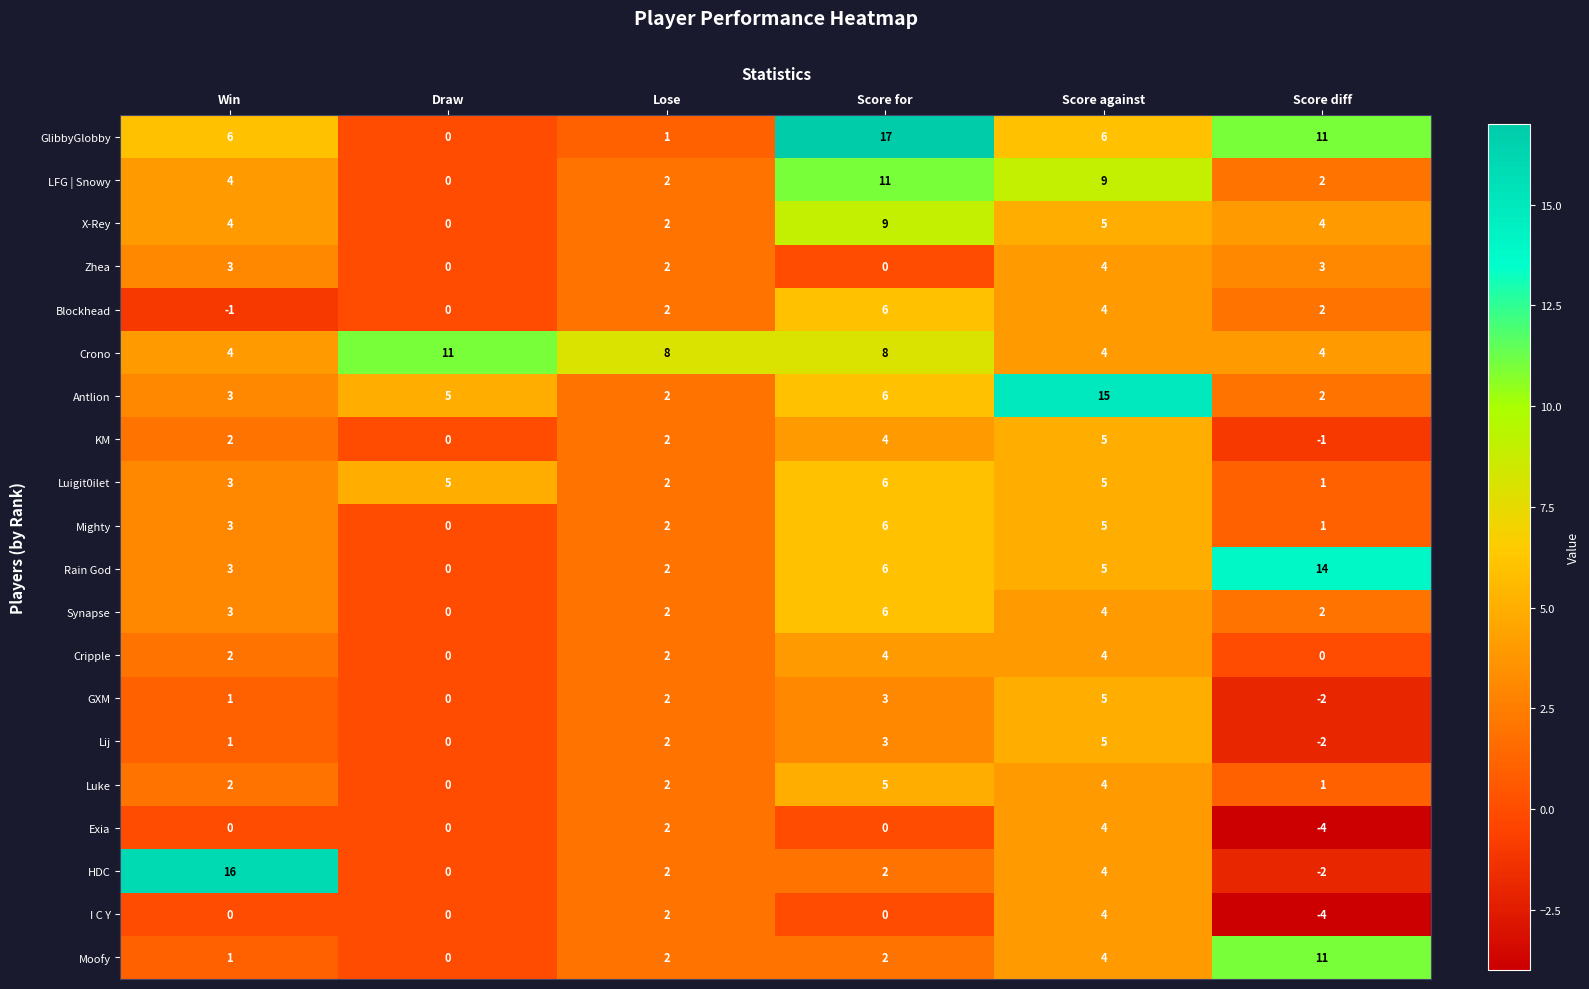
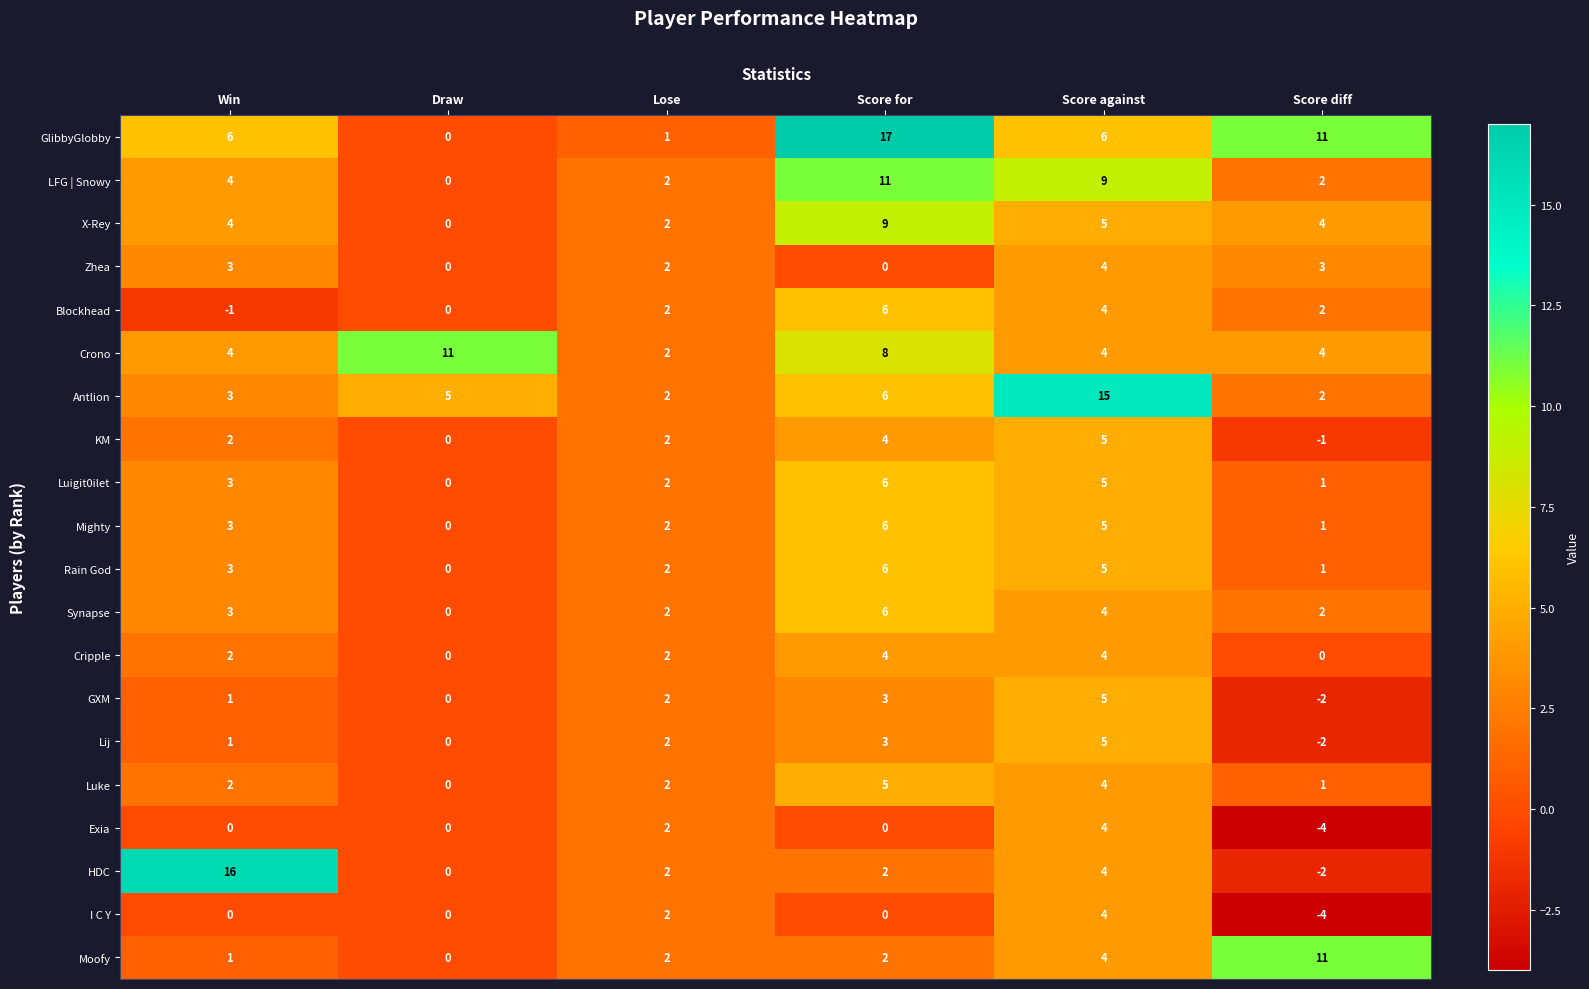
  {
    "GlibbyGlobby": {
      "Win": 6,
      "Draw": 0,
      "Lose": 1,
      "Score for": 17,
      "Score against": 6,
      "Score diff": 11
    },
    "LFG | Snowy": {
      "Win": 4,
      "Draw": 0,
      "Lose": 2,
      "Score for": 11,
      "Score against": 9,
      "Score diff": 2
    },
    "X-Rey": {
      "Win": 4,
      "Draw": 0,
      "Lose": 2,
      "Score for": 9,
      "Score against": 5,
      "Score diff": 4
    },
    "Zhea": {
      "Win": 3,
      "Draw": 0,
      "Lose": 2,
      "Score for": 0,
      "Score against": 4,
      "Score diff": 3
    },
    "Blockhead": {
      "Win": -1,
      "Draw": 0,
      "Lose": 2,
      "Score for": 6,
      "Score against": 4,
      "Score diff": 2
    },
    "Crono": {
      "Win": 4,
      "Draw": 11,
-     "Lose": 8,
+     "Lose": 2,
      "Score for": 8,
      "Score against": 4,
      "Score diff": 4
    },
    "Antlion": {
      "Win": 3,
      "Draw": 5,
      "Lose": 2,
      "Score for": 6,
      "Score against": 15,
      "Score diff": 2
    },
    "KM": {
      "Win": 2,
      "Draw": 0,
      "Lose": 2,
      "Score for": 4,
      "Score against": 5,
      "Score diff": -1
    },
    "Luigit0ilet": {
      "Win": 3,
-     "Draw": 5,
+     "Draw": 0,
      "Lose": 2,
      "Score for": 6,
      "Score against": 5,
      "Score diff": 1
    },
    "Mighty": {
      "Win": 3,
      "Draw": 0,
      "Lose": 2,
      "Score for": 6,
      "Score against": 5,
      "Score diff": 1
    },
    "Rain God": {
      "Win": 3,
      "Draw": 0,
      "Lose": 2,
      "Score for": 6,
      "Score against": 5,
-     "Score diff": 14
+     "Score diff": 1
    },
    "Synapse": {
      "Win": 3,
      "Draw": 0,
      "Lose": 2,
      "Score for": 6,
      "Score against": 4,
      "Score diff": 2
    },
    "Cripple": {
      "Win": 2,
      "Draw": 0,
      "Lose": 2,
      "Score for": 4,
      "Score against": 4,
      "Score diff": 0
    },
    "GXM": {
      "Win": 1,
      "Draw": 0,
      "Lose": 2,
      "Score for": 3,
      "Score against": 5,
      "Score diff": -2
    },
    "Lij": {
      "Win": 1,
      "Draw": 0,
      "Lose": 2,
      "Score for": 3,
      "Score against": 5,
      "Score diff": -2
    },
    "Luke": {
      "Win": 2,
      "Draw": 0,
      "Lose": 2,
      "Score for": 5,
      "Score against": 4,
      "Score diff": 1
    },
    "Exia": {
      "Win": 0,
      "Draw": 0,
      "Lose": 2,
      "Score for": 0,
      "Score against": 4,
      "Score diff": -4
    },
    "HDC": {
      "Win": 16,
      "Draw": 0,
      "Lose": 2,
      "Score for": 2,
      "Score against": 4,
      "Score diff": -2
    },
    "I C Y": {
      "Win": 0,
      "Draw": 0,
      "Lose": 2,
      "Score for": 0,
      "Score against": 4,
      "Score diff": -4
    },
    "Moofy": {
      "Win": 1,
      "Draw": 0,
      "Lose": 2,
      "Score for": 2,
      "Score against": 4,
      "Score diff": 11
    }
  }
